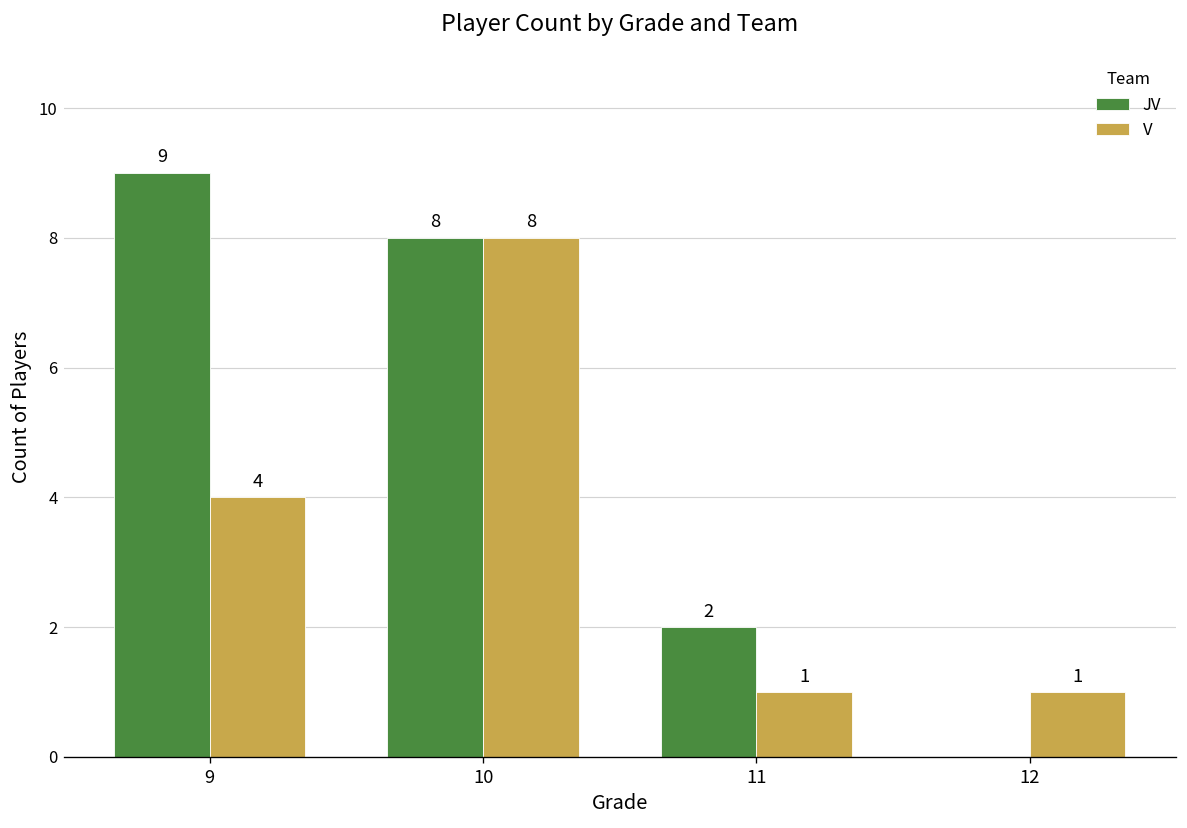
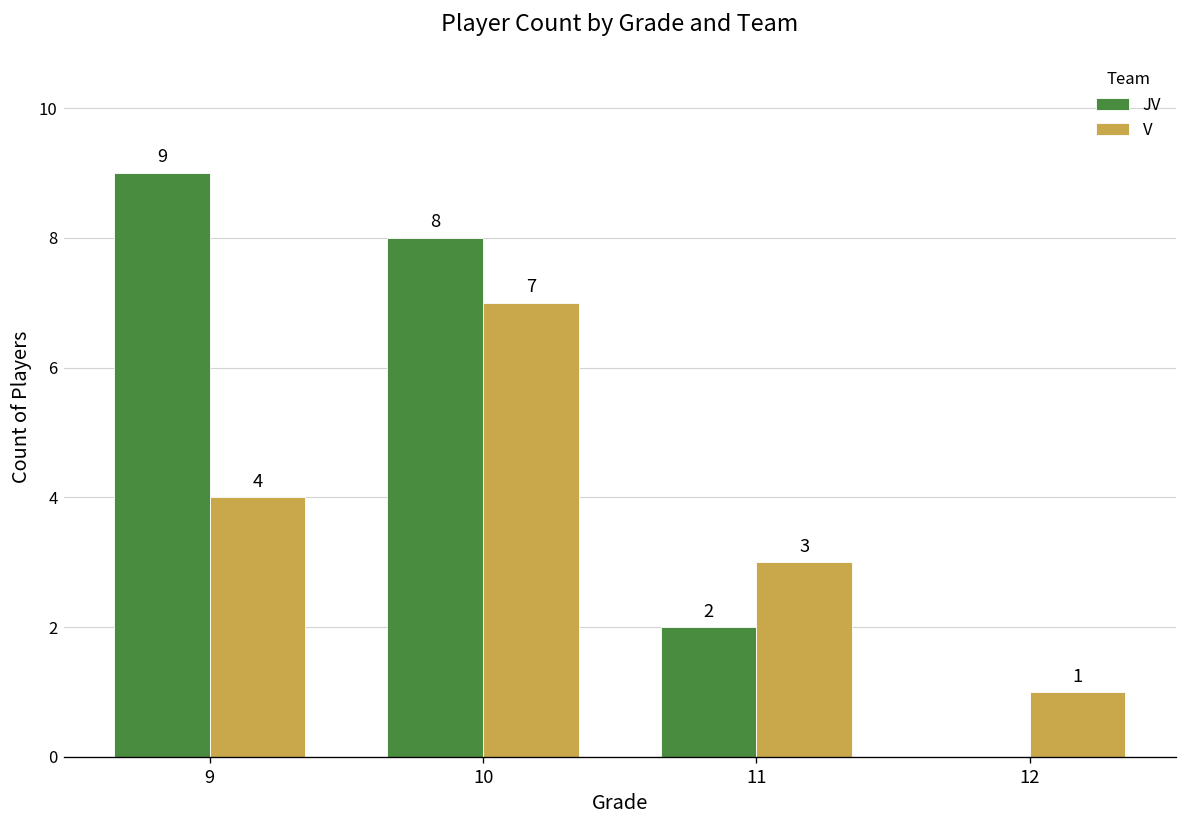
  {
    "JV": {
      "9": 9,
      "10": 8,
      "11": 2
    },
    "V": {
      "9": 4,
-     "10": 8,
-     "11": 1,
+     "10": 7,
+     "11": 3,
      "12": 1
    }
  }
